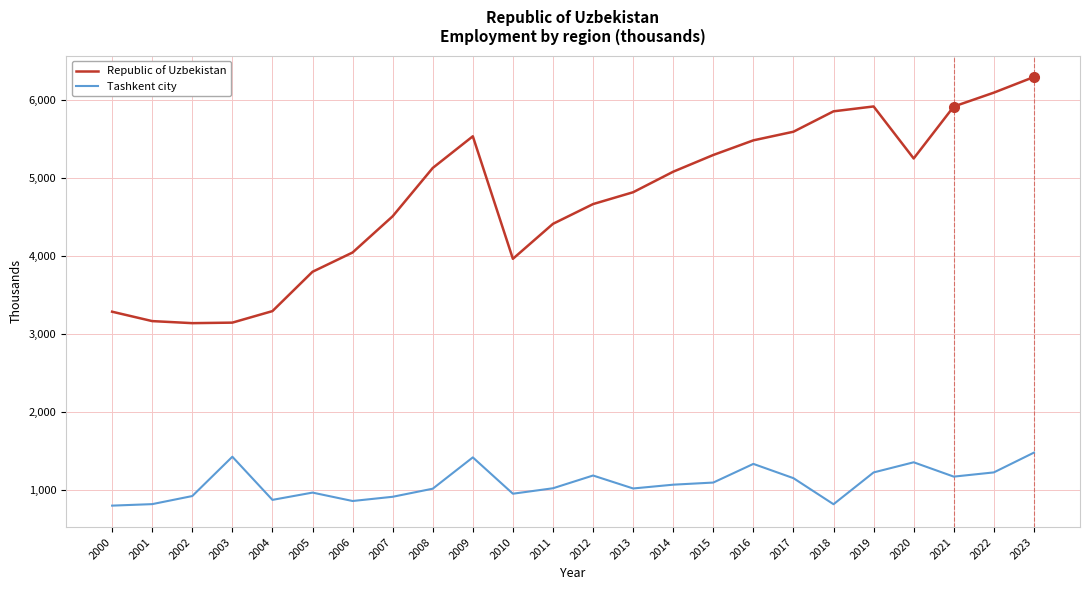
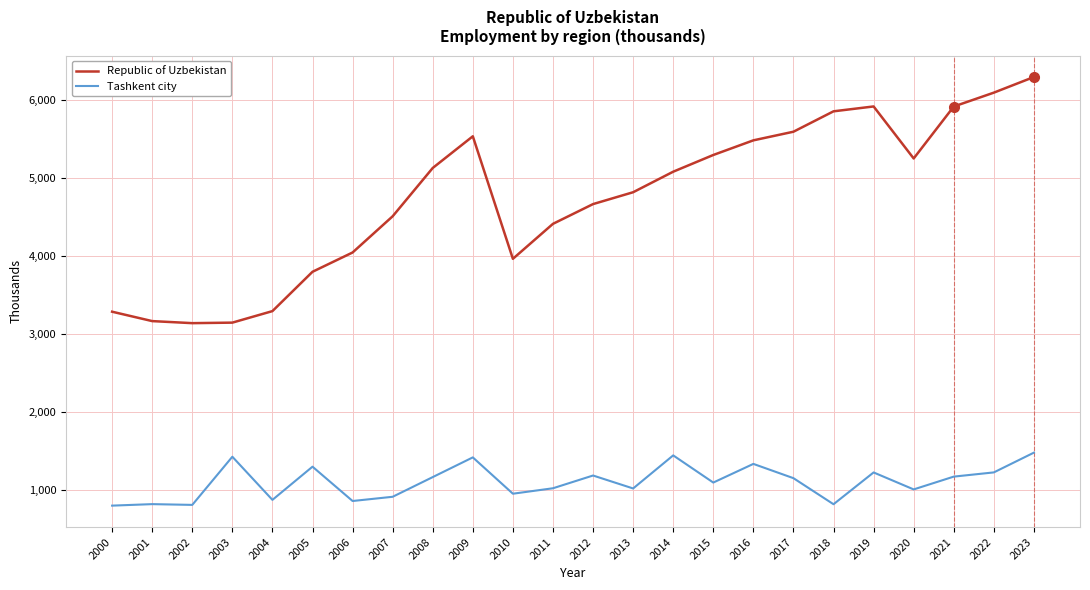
  {
    "Tashkent city": {
      "2000": "800",
      "2001": "800",
-     "2002": "900",
+     "2002": "800",
      "2003": "1,400",
      "2004": "900",
-     "2005": "1,000",
+     "2005": "1,300",
      "2006": "900",
      "2007": "900",
-     "2008": "1,000",
+     "2008": "1,200",
      "2009": "1,400",
      "2010": "1,000",
      "2011": "1,000",
      "2012": "1,200",
      "2013": "1,000",
-     "2014": "1,100",
+     "2014": "1,400",
      "2015": "1,100",
      "2016": "1,300",
      "2017": "1,200",
      "2018": "800",
      "2019": "1,200",
-     "2020": "1,400",
+     "2020": "1,000",
      "2021": "1,200",
      "2022": "1,200",
      "2023": "1,500"
    }
  }
